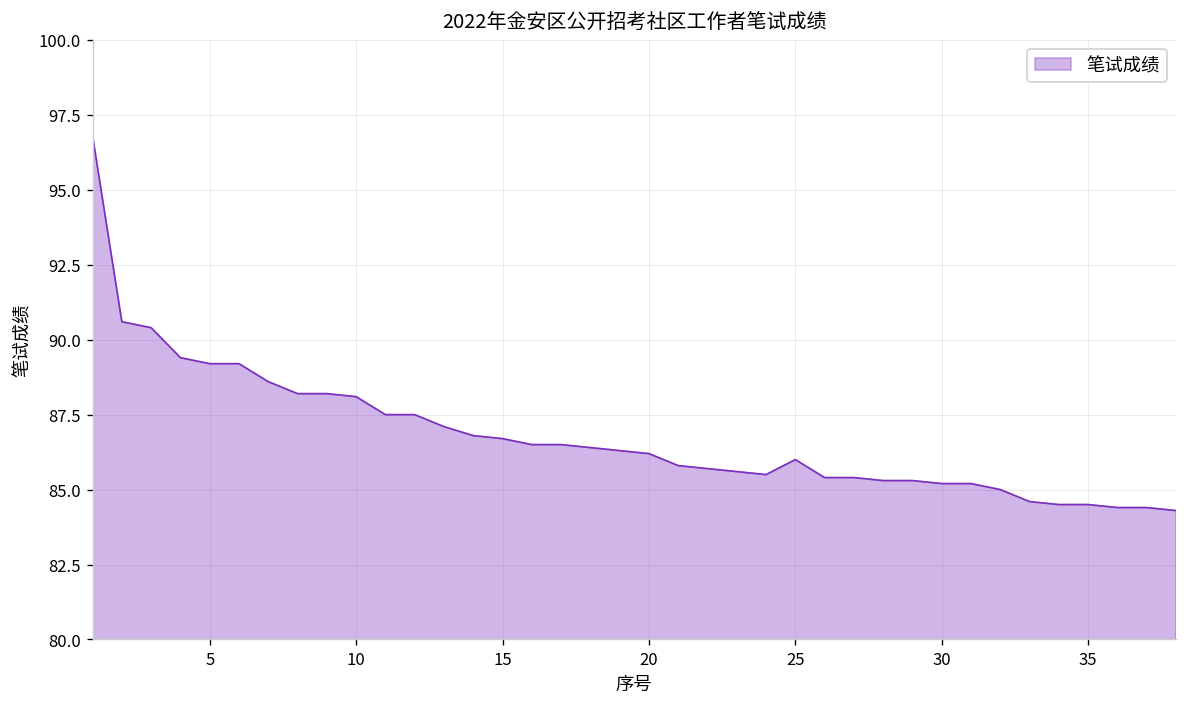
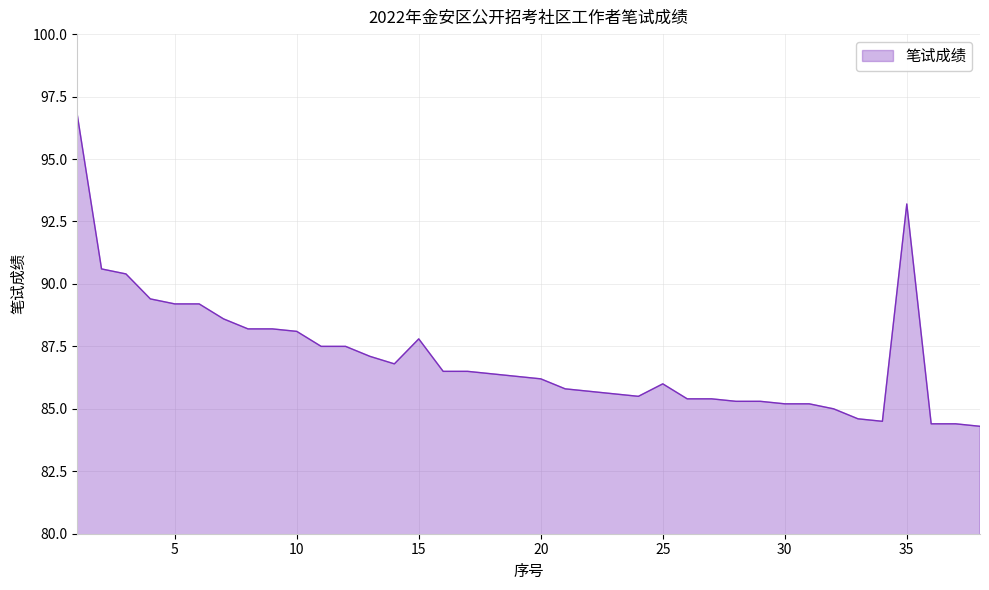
  {
    "5": 89.2,
    "10": 88.1,
-   "15": 86.7,
+   "15": 87.8,
    "20": 86.2,
    "25": 86.0,
    "30": 85.2,
-   "35": 84.5
+   "35": 93.2
  }
